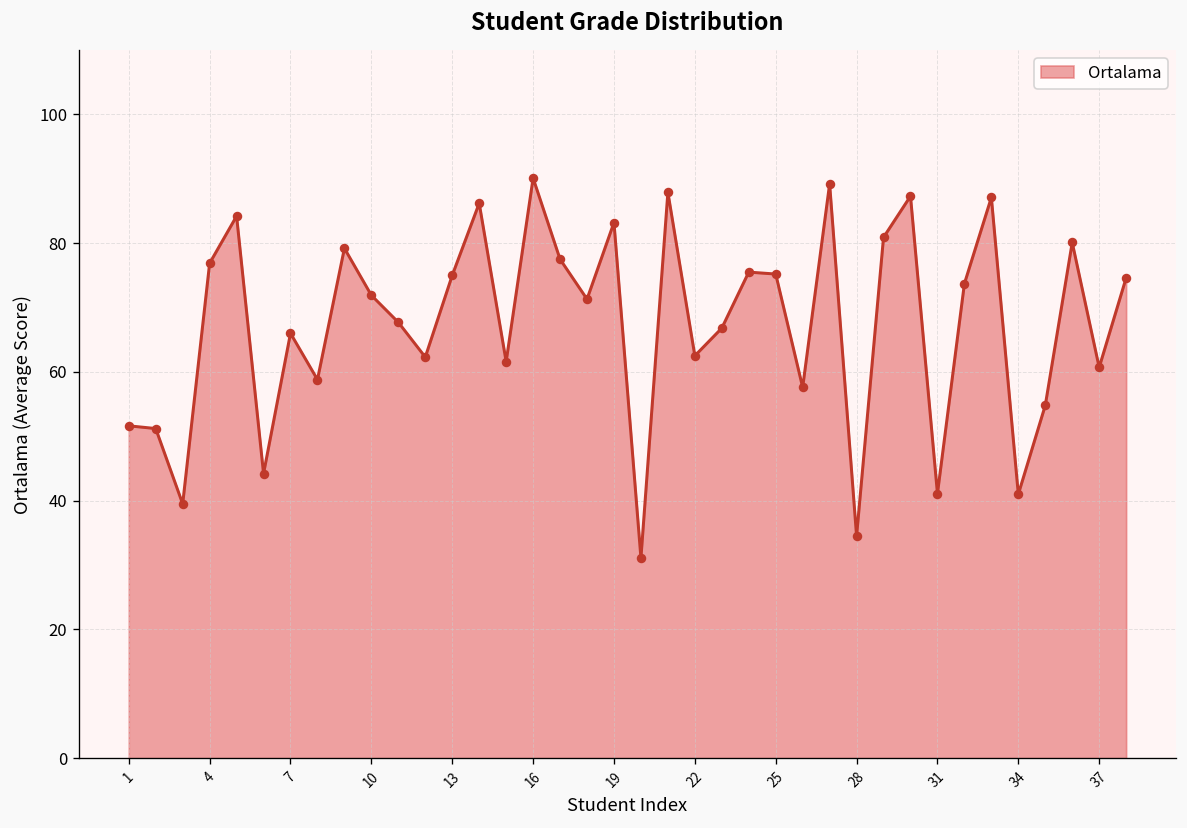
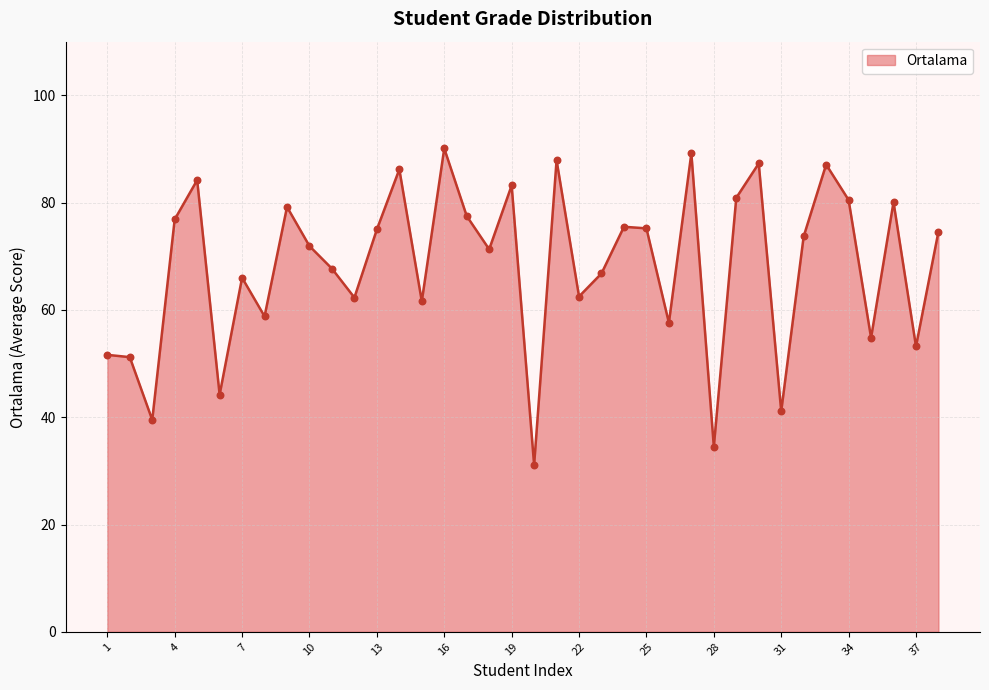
  {
    "1": 52,
    "4": 77,
    "7": 66,
    "10": 72,
    "13": 75,
    "16": 90,
    "19": 83,
    "22": 63,
    "25": 75,
    "28": 35,
    "31": 41,
-   "34": 41,
-   "37": 61
+   "34": 81,
+   "37": 53
  }
